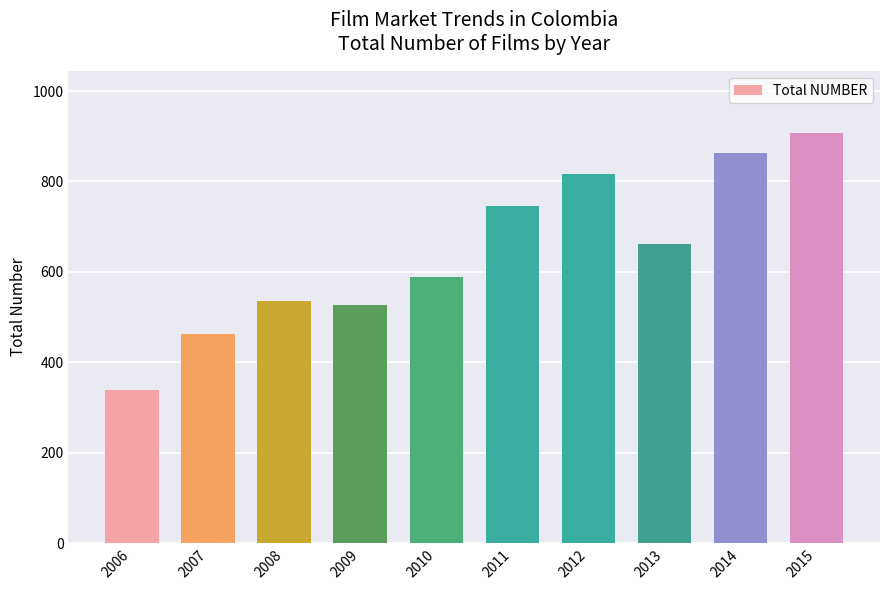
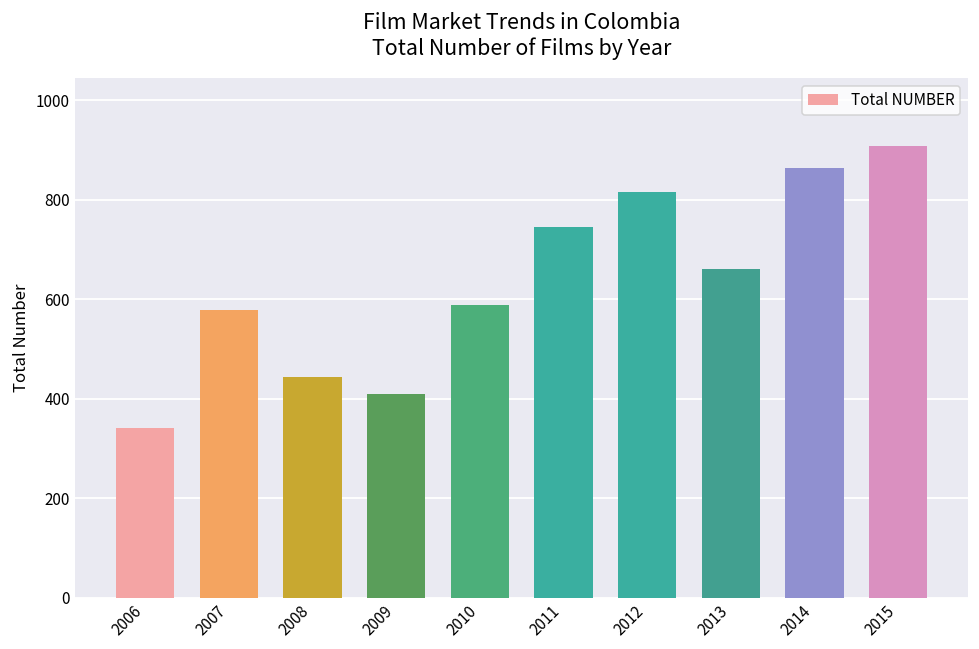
  {
    "2006": 340,
-   "2007": 460,
-   "2008": 540,
-   "2009": 530,
+   "2007": 580,
+   "2008": 440,
+   "2009": 410,
    "2010": 590,
    "2011": 750,
    "2012": 820,
    "2013": 660,
    "2014": 860,
    "2015": 910
  }
